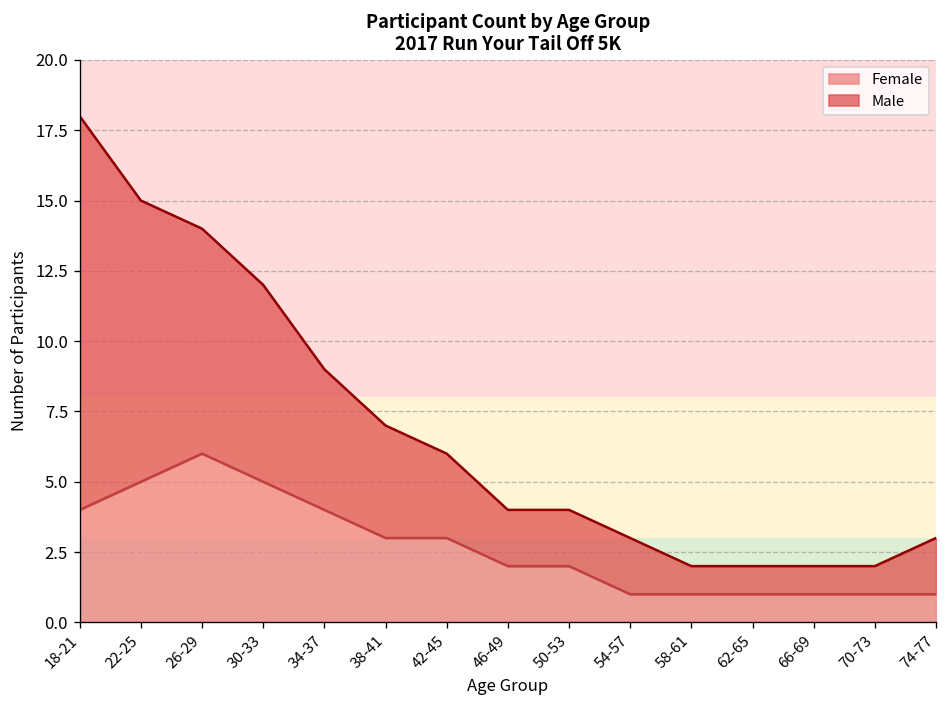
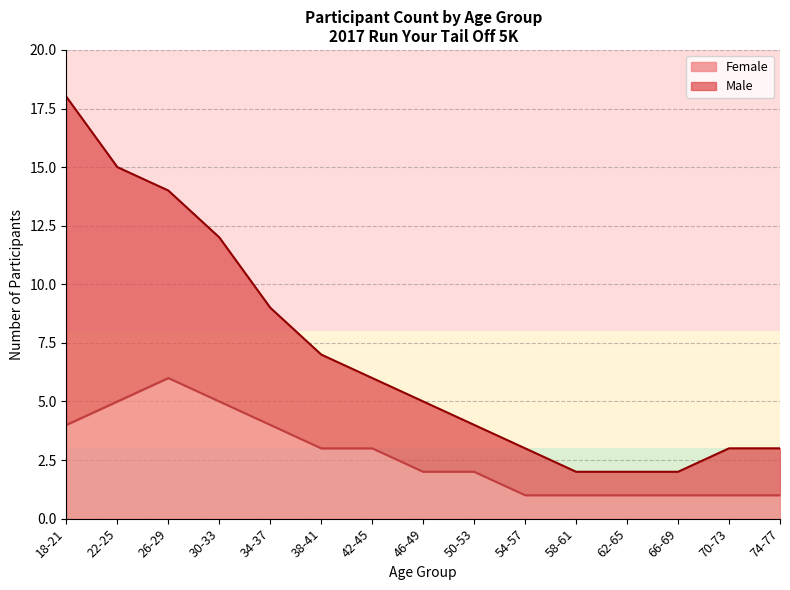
  {
    "Female": {
      "18-21": 4,
      "22-25": 5,
      "26-29": 6,
      "30-33": 5,
      "34-37": 4,
      "38-41": 3,
      "42-45": 3,
      "46-49": 2,
      "50-53": 2,
      "54-57": 1,
      "58-61": 1,
      "62-65": 1,
      "66-69": 1,
      "70-73": 1,
      "74-77": 1
    },
    "Male": {
      "18-21": 14,
      "22-25": 10,
      "26-29": 8,
      "30-33": 7,
      "34-37": 5,
      "38-41": 4,
      "42-45": 3,
-     "46-49": 2,
+     "46-49": 3,
      "50-53": 2,
      "54-57": 2,
      "58-61": 1,
      "62-65": 1,
      "66-69": 1,
-     "70-73": 1,
+     "70-73": 2,
      "74-77": 2
    }
  }
